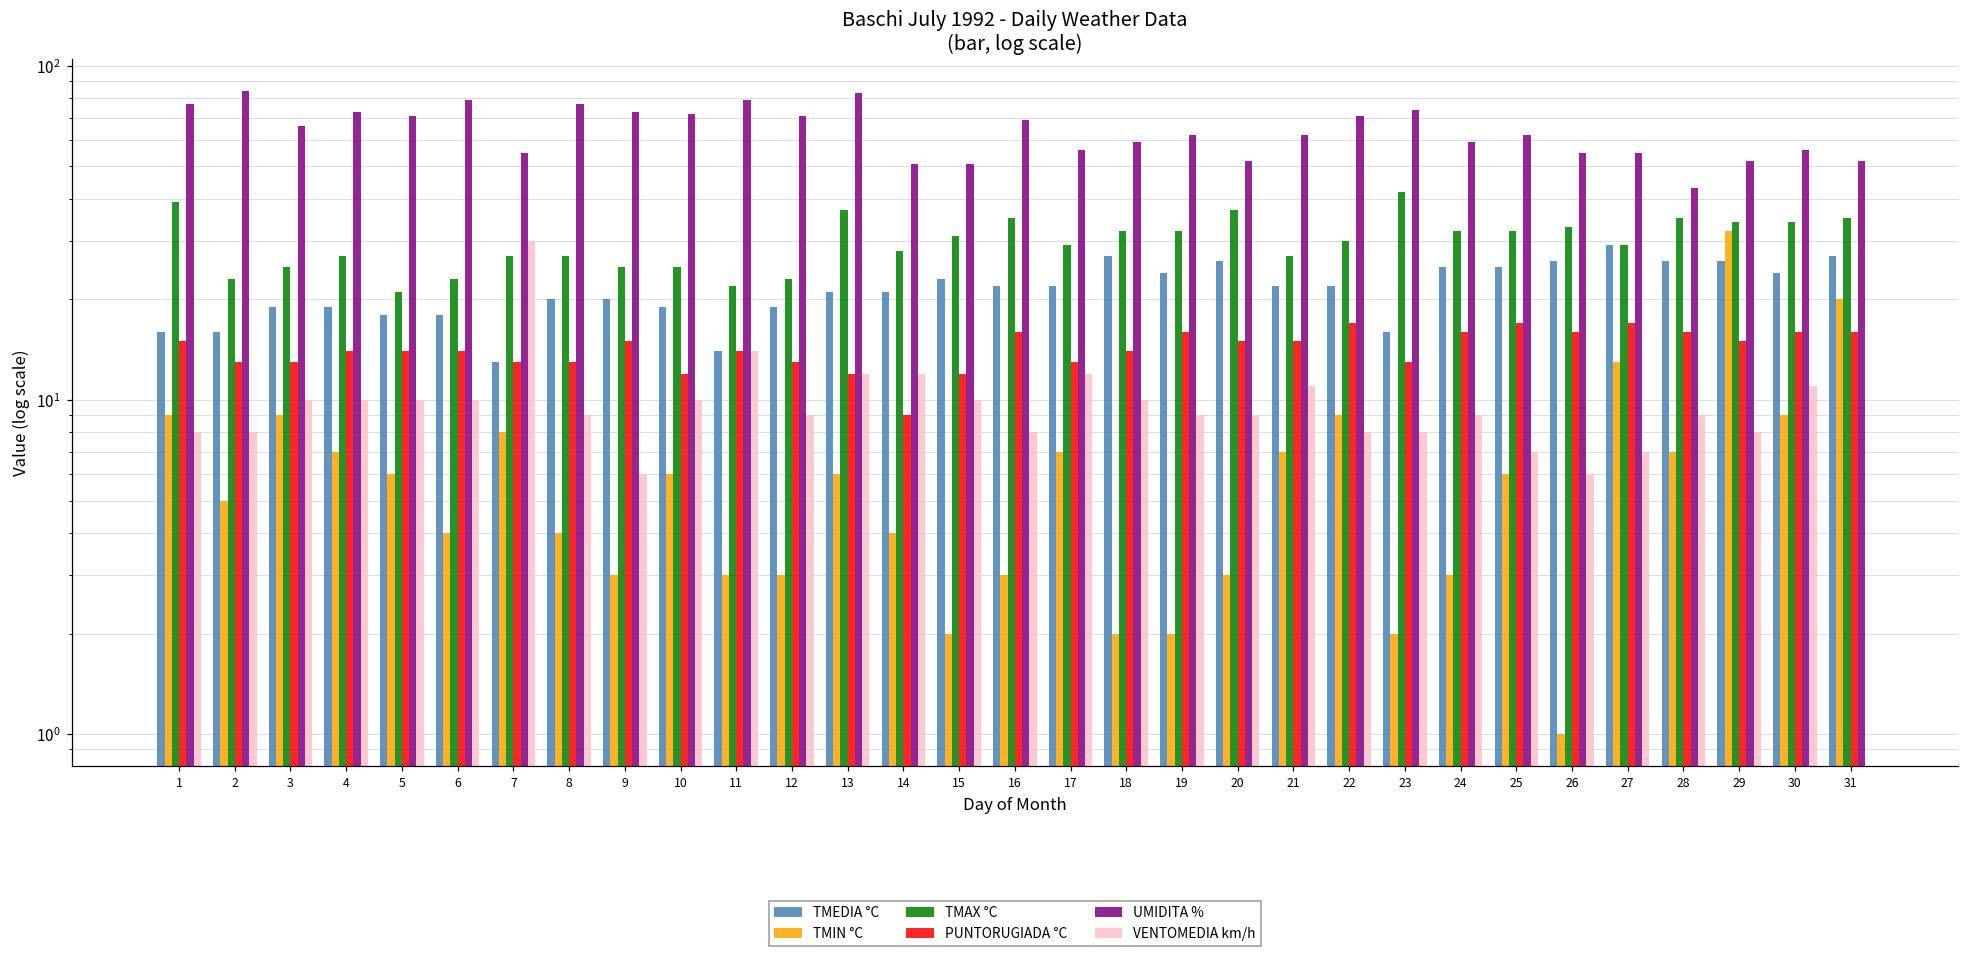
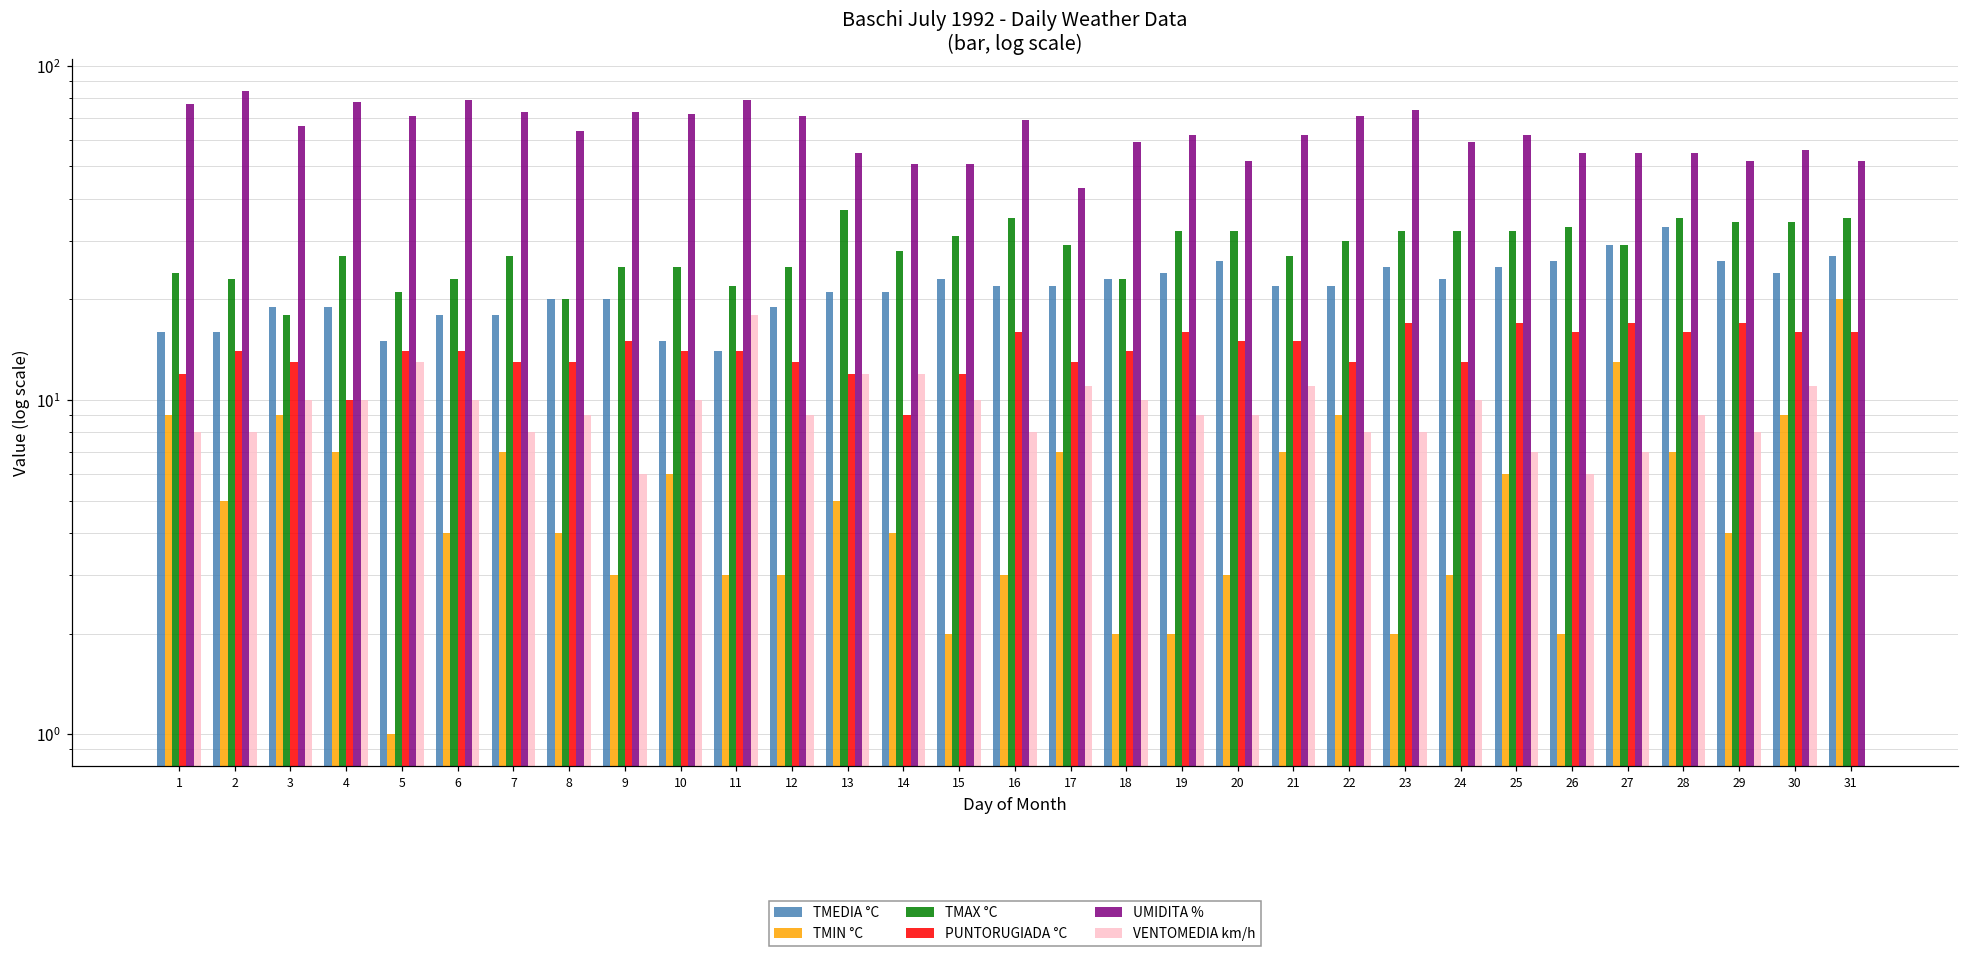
  {
    "TMEDIA °C": {
      "1": 16,
      "2": 16,
      "3": 19,
      "4": 19,
-     "5": 18,
+     "5": 15,
      "6": 18,
-     "7": 13,
+     "7": 18,
      "8": 20,
      "9": 20,
-     "10": 19,
+     "10": 15,
      "11": 14,
      "12": 19,
      "13": 21,
      "14": 21,
      "15": 23,
      "16": 22,
      "17": 22,
-     "18": 27,
+     "18": 23,
      "19": 24,
      "20": 26,
      "21": 22,
      "22": 22,
-     "23": 16,
-     "24": 25,
+     "23": 25,
+     "24": 23,
      "25": 25,
      "26": 26,
      "27": 29,
-     "28": 26,
+     "28": 33,
      "29": 26,
      "30": 24,
      "31": 27
    },
    "TMIN °C": {
      "1": 9,
      "2": 5,
      "3": 9,
      "4": 7,
-     "5": 6,
+     "5": 1,
      "6": 4,
-     "7": 8,
+     "7": 7,
      "8": 4,
      "9": 3,
      "10": 6,
      "11": 3,
      "12": 3,
-     "13": 6,
+     "13": 5,
      "14": 4,
      "15": 2,
      "16": 3,
      "17": 7,
      "18": 2,
      "19": 2,
      "20": 3,
      "21": 7,
      "22": 9,
      "23": 2,
      "24": 3,
      "25": 6,
-     "26": 1,
+     "26": 2,
      "27": 13,
      "28": 7,
-     "29": 32,
+     "29": 4,
      "30": 9,
      "31": 20
    },
    "TMAX °C": {
-     "1": 39,
+     "1": 24,
      "2": 23,
-     "3": 25,
+     "3": 18,
      "4": 27,
      "5": 21,
      "6": 23,
      "7": 27,
-     "8": 27,
+     "8": 20,
      "9": 25,
      "10": 25,
      "11": 22,
-     "12": 23,
+     "12": 25,
      "13": 37,
      "14": 28,
      "15": 31,
      "16": 35,
      "17": 29,
-     "18": 32,
+     "18": 23,
      "19": 32,
-     "20": 37,
+     "20": 32,
      "21": 27,
      "22": 30,
-     "23": 42,
+     "23": 32,
      "24": 32,
      "25": 32,
      "26": 33,
      "27": 29,
      "28": 35,
      "29": 34,
      "30": 34,
      "31": 35
    },
    "PUNTORUGIADA °C": {
-     "1": 15,
-     "2": 13,
+     "1": 12,
+     "2": 14,
      "3": 13,
-     "4": 14,
+     "4": 10,
      "5": 14,
      "6": 14,
      "7": 13,
      "8": 13,
      "9": 15,
-     "10": 12,
+     "10": 14,
      "11": 14,
      "12": 13,
      "13": 12,
      "14": 9,
      "15": 12,
      "16": 16,
      "17": 13,
      "18": 14,
      "19": 16,
      "20": 15,
      "21": 15,
-     "22": 17,
-     "23": 13,
-     "24": 16,
+     "22": 13,
+     "23": 17,
+     "24": 13,
      "25": 17,
      "26": 16,
      "27": 17,
      "28": 16,
-     "29": 15,
+     "29": 17,
      "30": 16,
      "31": 16
    },
    "UMIDITA %": {
      "1": 77,
      "2": 84,
      "3": 66,
-     "4": 73,
+     "4": 78,
      "5": 71,
      "6": 79,
-     "7": 55,
-     "8": 77,
+     "7": 73,
+     "8": 64,
      "9": 73,
      "10": 72,
      "11": 79,
      "12": 71,
-     "13": 83,
+     "13": 55,
      "14": 51,
      "15": 51,
      "16": 69,
-     "17": 56,
+     "17": 43,
      "18": 59,
      "19": 62,
      "20": 52,
      "21": 62,
      "22": 71,
      "23": 74,
      "24": 59,
      "25": 62,
      "26": 55,
      "27": 55,
-     "28": 43,
+     "28": 55,
      "29": 52,
      "30": 56,
      "31": 52
    },
    "VENTOMEDIA km/h": {
      "1": 8,
      "2": 8,
      "3": 10,
      "4": 10,
-     "5": 10,
+     "5": 13,
      "6": 10,
-     "7": 30,
+     "7": 8,
      "8": 9,
      "9": 6,
      "10": 10,
-     "11": 14,
+     "11": 18,
      "12": 9,
      "13": 12,
      "14": 12,
      "15": 10,
      "16": 8,
-     "17": 12,
+     "17": 11,
      "18": 10,
      "19": 9,
      "20": 9,
      "21": 11,
      "22": 8,
      "23": 8,
-     "24": 9,
+     "24": 10,
      "25": 7,
      "26": 6,
      "27": 7,
      "28": 9,
      "29": 8,
      "30": 11
    }
  }
